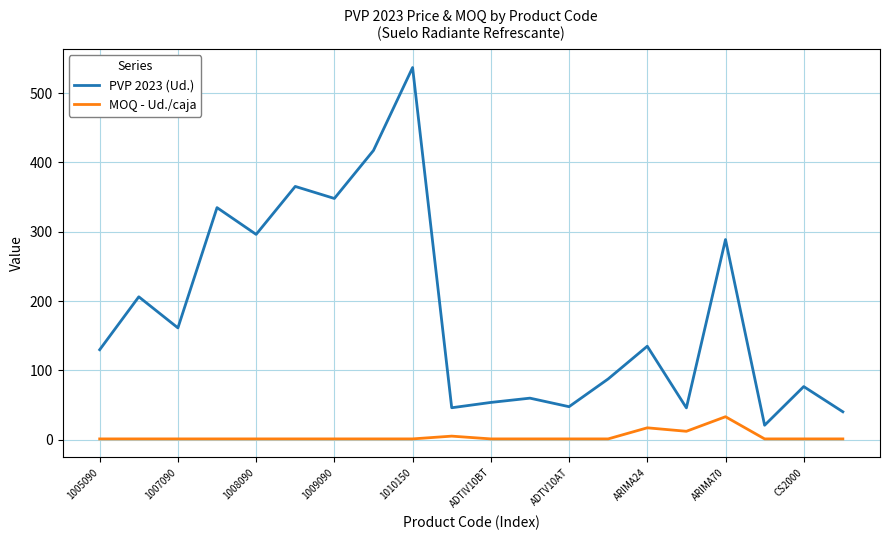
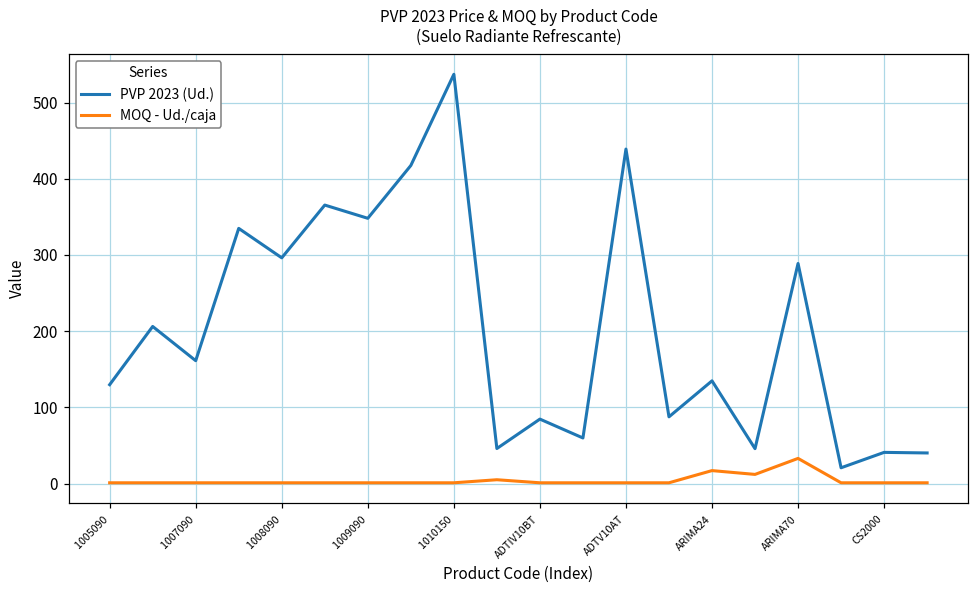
  {
    "PVP 2023 (Ud.)": {
      "1005090": 130,
      "1007090": 160,
      "1008090": 300,
      "1009090": 350,
      "1010150": 540,
-     "ADTIV10BT": 50,
-     "ADTV10AT": 50,
+     "ADTIV10BT": 80,
+     "ADTV10AT": 440,
      "ARIMA24": 130,
      "ARIMA70": 290,
-     "CS2000": 80
+     "CS2000": 40
    },
    "MOQ - Ud./caja": {
      "1005090": 0,
      "1007090": 0,
      "1008090": 0,
      "1009090": 0,
      "1010150": 0,
      "ADTIV10BT": 0,
      "ADTV10AT": 0,
      "ARIMA24": 20,
      "ARIMA70": 30,
      "CS2000": 0
    }
  }
